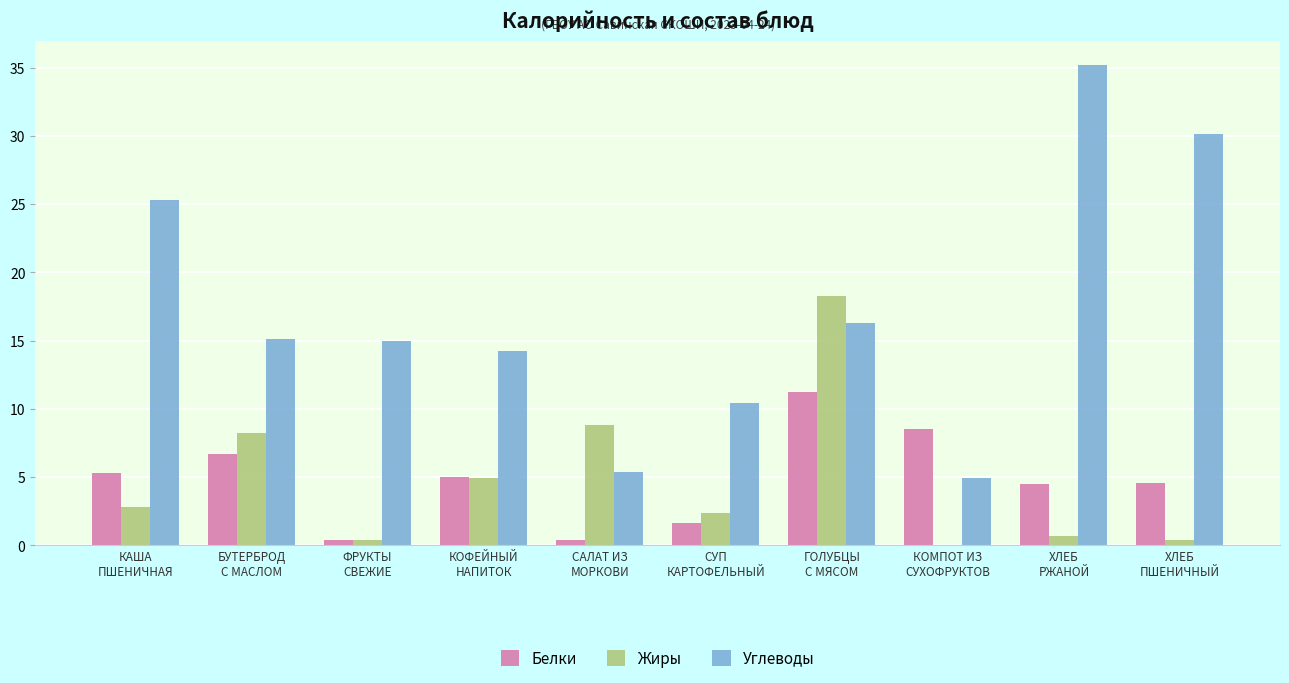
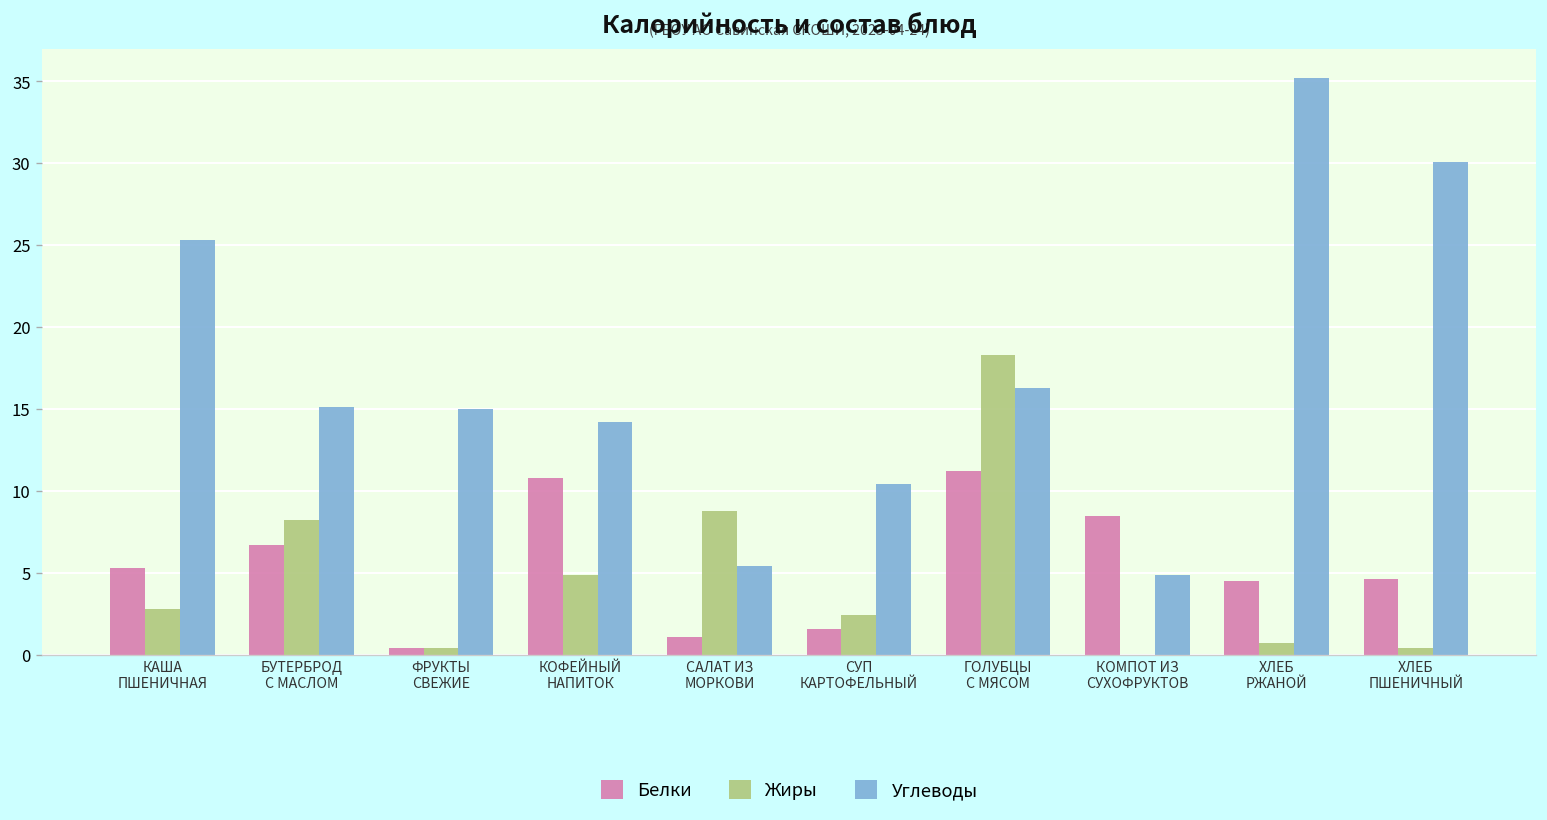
  {
    "Белки": {
      "КАША ПШЕНИЧНАЯ": 5.3,
      "БУТЕРБРОД С МАСЛОМ": 6.7,
      "ФРУКТЫ СВЕЖИЕ": 0.4,
-     "КОФЕЙНЫЙ НАПИТОК": 5.0,
-     "САЛАТ ИЗ МОРКОВИ": 0.4,
+     "КОФЕЙНЫЙ НАПИТОК": 10.8,
+     "САЛАТ ИЗ МОРКОВИ": 1.1,
      "СУП КАРТОФЕЛЬНЫЙ": 1.6,
      "ГОЛУБЦЫ С МЯСОМ": 11.2,
      "КОМПОТ ИЗ СУХОФРУКТОВ": 8.5,
      "ХЛЕБ РЖАНОЙ": 4.5,
      "ХЛЕБ ПШЕНИЧНЫЙ": 4.6
    },
    "Жиры": {
      "КАША ПШЕНИЧНАЯ": 2.8,
      "БУТЕРБРОД С МАСЛОМ": 8.2,
      "ФРУКТЫ СВЕЖИЕ": 0.4,
      "КОФЕЙНЫЙ НАПИТОК": 4.9,
      "САЛАТ ИЗ МОРКОВИ": 8.8,
      "СУП КАРТОФЕЛЬНЫЙ": 2.4,
      "ГОЛУБЦЫ С МЯСОМ": 18.3,
      "КОМПОТ ИЗ СУХОФРУКТОВ": 0.0,
      "ХЛЕБ РЖАНОЙ": 0.7,
      "ХЛЕБ ПШЕНИЧНЫЙ": 0.4
    },
    "Углеводы": {
      "КАША ПШЕНИЧНАЯ": 25.3,
      "БУТЕРБРОД С МАСЛОМ": 15.1,
      "ФРУКТЫ СВЕЖИЕ": 15.0,
      "КОФЕЙНЫЙ НАПИТОК": 14.2,
      "САЛАТ ИЗ МОРКОВИ": 5.4,
      "СУП КАРТОФЕЛЬНЫЙ": 10.4,
      "ГОЛУБЦЫ С МЯСОМ": 16.3,
      "КОМПОТ ИЗ СУХОФРУКТОВ": 4.9,
      "ХЛЕБ РЖАНОЙ": 35.2,
      "ХЛЕБ ПШЕНИЧНЫЙ": 30.1
    }
  }
